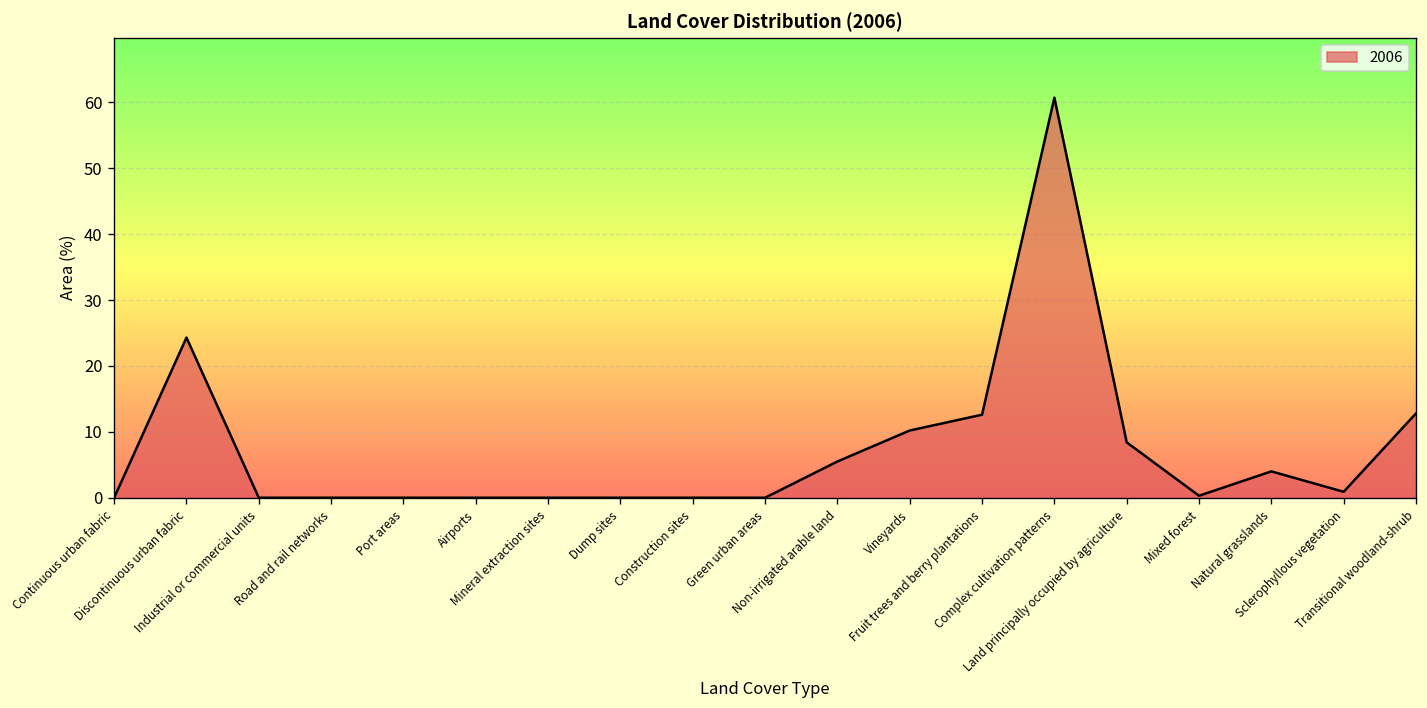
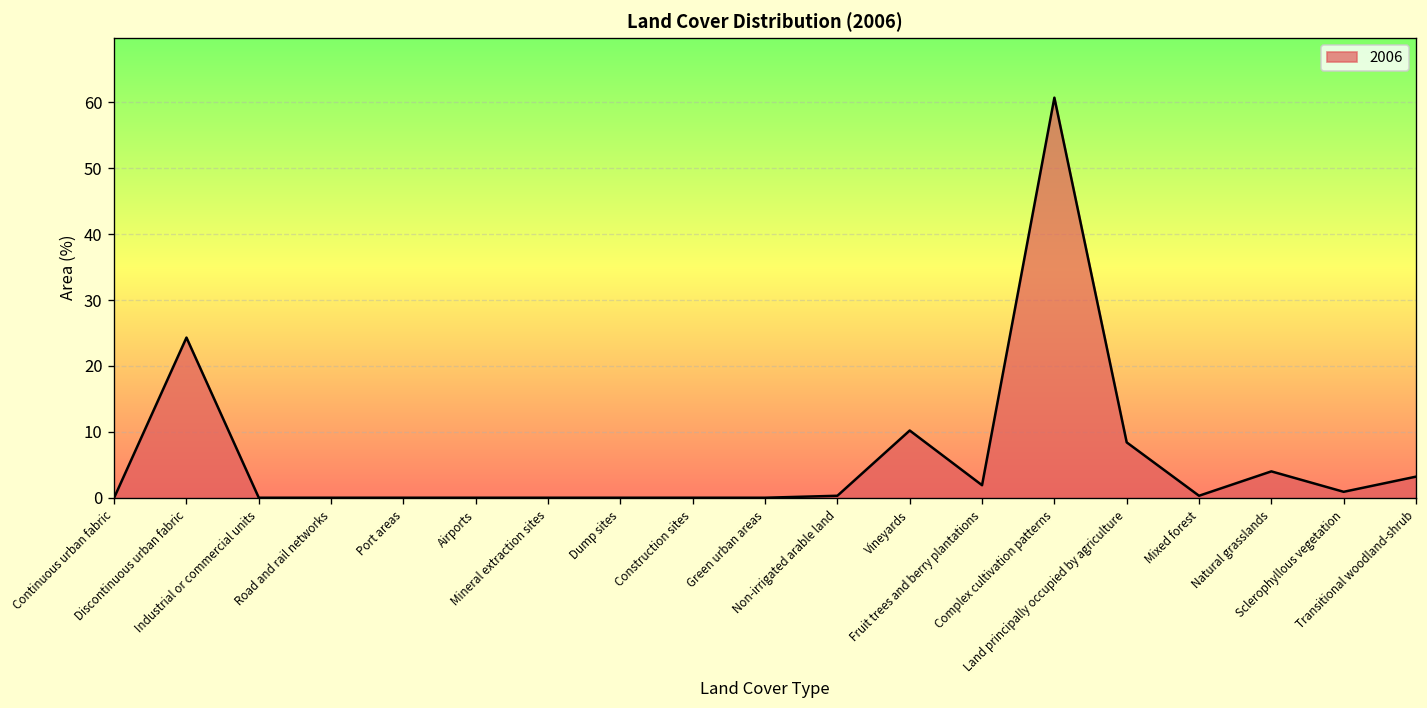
  {
    "Continuous urban fabric": 0,
    "Discontinuous urban fabric": 24,
    "Industrial or commercial units": 0,
    "Road and rail networks": 0,
    "Port areas": 0,
    "Airports": 0,
    "Mineral extraction sites": 0,
    "Dump sites": 0,
    "Construction sites": 0,
    "Green urban areas": 0,
-   "Non-irrigated arable land": 6,
+   "Non-irrigated arable land": 0,
    "Vineyards": 10,
-   "Fruit trees and berry plantations": 13,
+   "Fruit trees and berry plantations": 2,
    "Complex cultivation patterns": 61,
    "Land principally occupied by agriculture": 8,
    "Mixed forest": 0,
    "Natural grasslands": 4,
    "Sclerophyllous vegetation": 1,
-   "Transitional woodland-shrub": 13
+   "Transitional woodland-shrub": 3
  }
